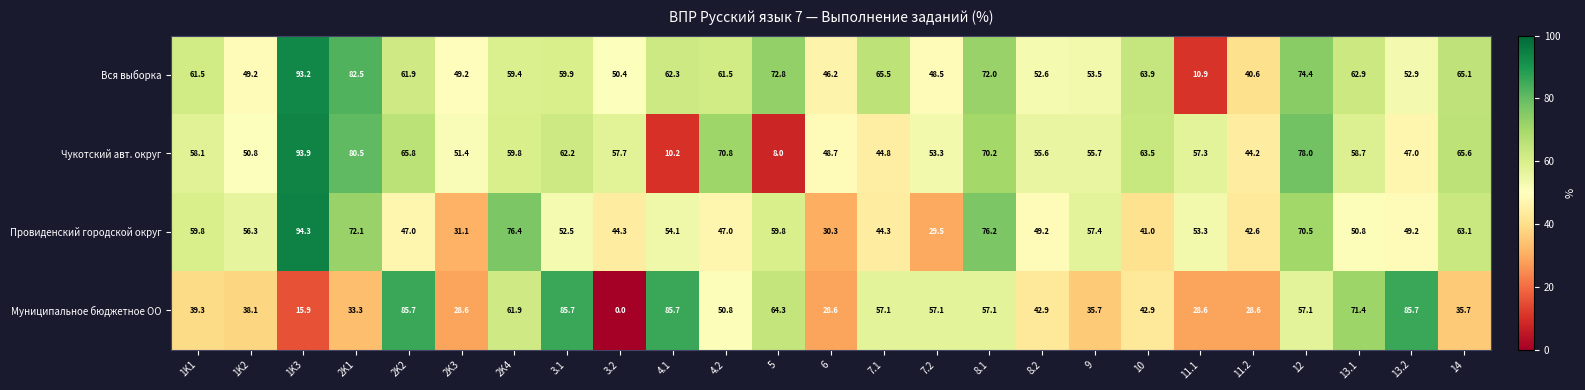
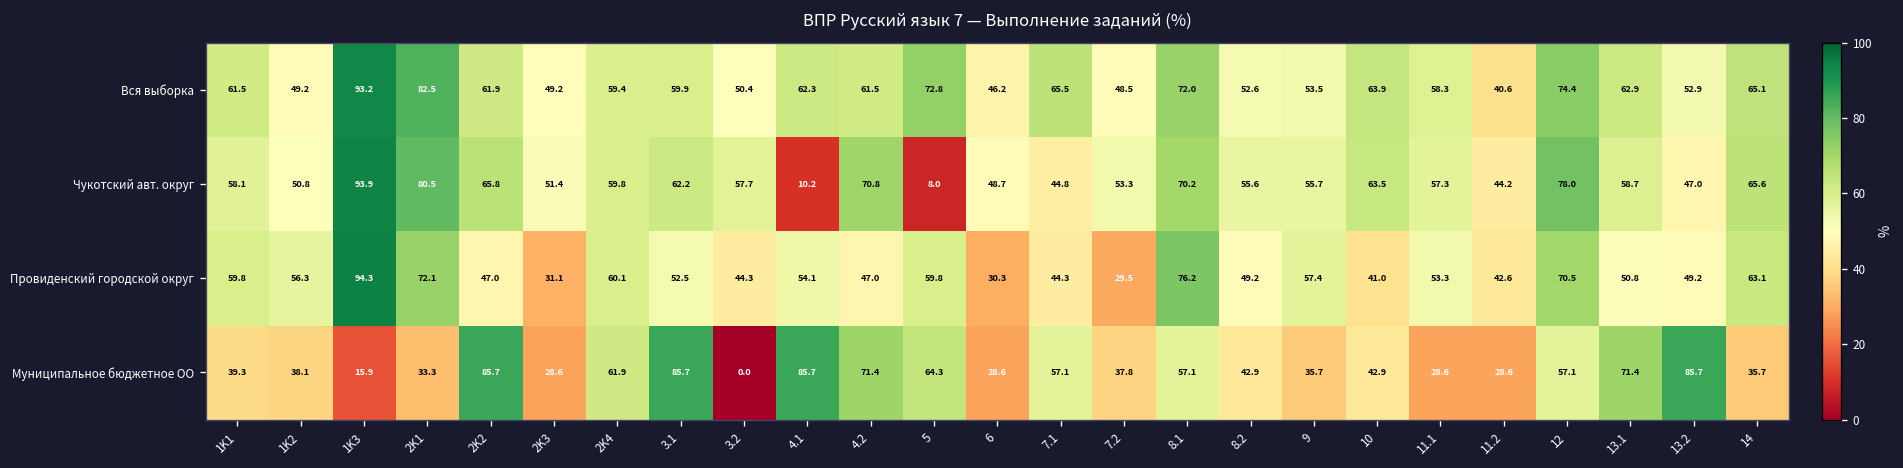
  {
    "Вся выборка": {
      "1K1": 61.5,
      "1K2": 49.2,
      "1K3": 93.2,
      "2K1": 82.5,
      "2K2": 61.9,
      "2K3": 49.2,
      "2K4": 59.4,
      "3.1": 59.9,
      "3.2": 50.4,
      "4.1": 62.3,
      "4.2": 61.5,
      "5": 72.8,
      "6": 46.2,
      "7.1": 65.5,
      "7.2": 48.5,
      "8.1": 72.0,
      "8.2": 52.6,
      "9": 53.5,
      "10": 63.9,
-     "11.1": 10.9,
+     "11.1": 58.3,
      "11.2": 40.6,
      "12": 74.4,
      "13.1": 62.9,
      "13.2": 52.9,
      "14": 65.1
    },
    "Чукотский авт. округ": {
      "1K1": 58.1,
      "1K2": 50.8,
      "1K3": 93.9,
      "2K1": 80.5,
      "2K2": 65.8,
      "2K3": 51.4,
      "2K4": 59.8,
      "3.1": 62.2,
      "3.2": 57.7,
      "4.1": 10.2,
      "4.2": 70.8,
      "5": 8.0,
      "6": 48.7,
      "7.1": 44.8,
      "7.2": 53.3,
      "8.1": 70.2,
      "8.2": 55.6,
      "9": 55.7,
      "10": 63.5,
      "11.1": 57.3,
      "11.2": 44.2,
      "12": 78.0,
      "13.1": 58.7,
      "13.2": 47.0,
      "14": 65.6
    },
    "Провиденский городской округ": {
      "1K1": 59.8,
      "1K2": 56.3,
      "1K3": 94.3,
      "2K1": 72.1,
      "2K2": 47.0,
      "2K3": 31.1,
-     "2K4": 76.4,
+     "2K4": 60.1,
      "3.1": 52.5,
      "3.2": 44.3,
      "4.1": 54.1,
      "4.2": 47.0,
      "5": 59.8,
      "6": 30.3,
      "7.1": 44.3,
      "7.2": 29.5,
      "8.1": 76.2,
      "8.2": 49.2,
      "9": 57.4,
      "10": 41.0,
      "11.1": 53.3,
      "11.2": 42.6,
      "12": 70.5,
      "13.1": 50.8,
      "13.2": 49.2,
      "14": 63.1
    },
    "Муниципальное бюджетное ОО": {
      "1K1": 39.3,
      "1K2": 38.1,
      "1K3": 15.9,
      "2K1": 33.3,
      "2K2": 85.7,
      "2K3": 28.6,
      "2K4": 61.9,
      "3.1": 85.7,
      "3.2": 0.0,
      "4.1": 85.7,
-     "4.2": 50.8,
+     "4.2": 71.4,
      "5": 64.3,
      "6": 28.6,
      "7.1": 57.1,
-     "7.2": 57.1,
+     "7.2": 37.8,
      "8.1": 57.1,
      "8.2": 42.9,
      "9": 35.7,
      "10": 42.9,
      "11.1": 28.6,
      "11.2": 28.6,
      "12": 57.1,
      "13.1": 71.4,
      "13.2": 85.7,
      "14": 35.7
    }
  }
